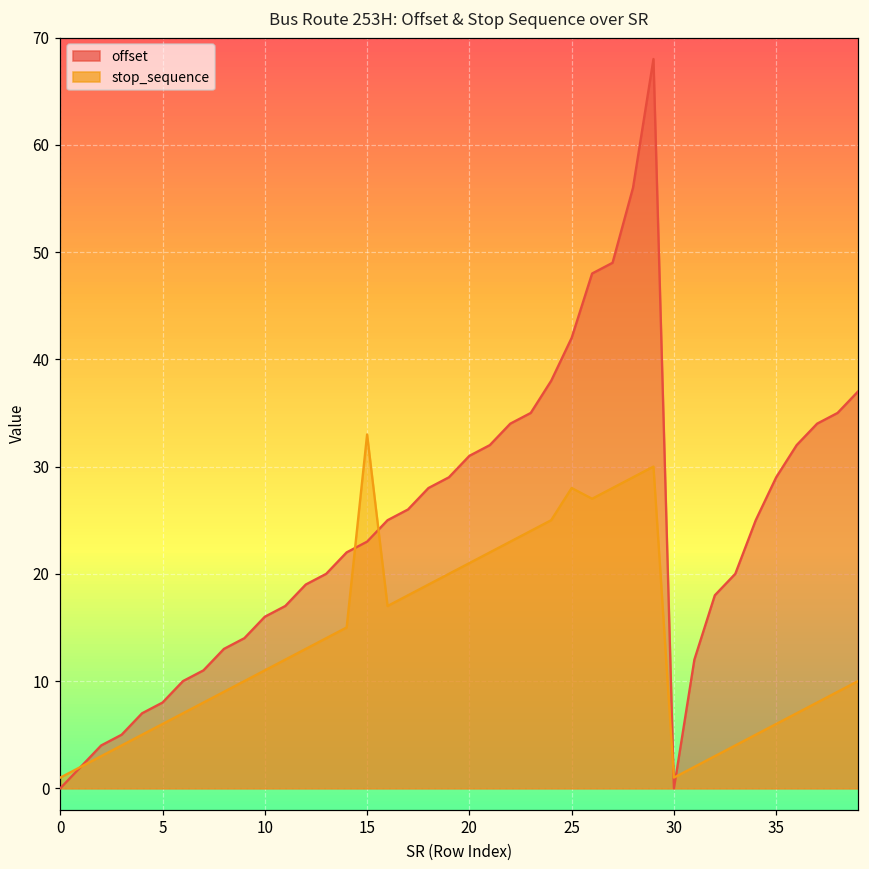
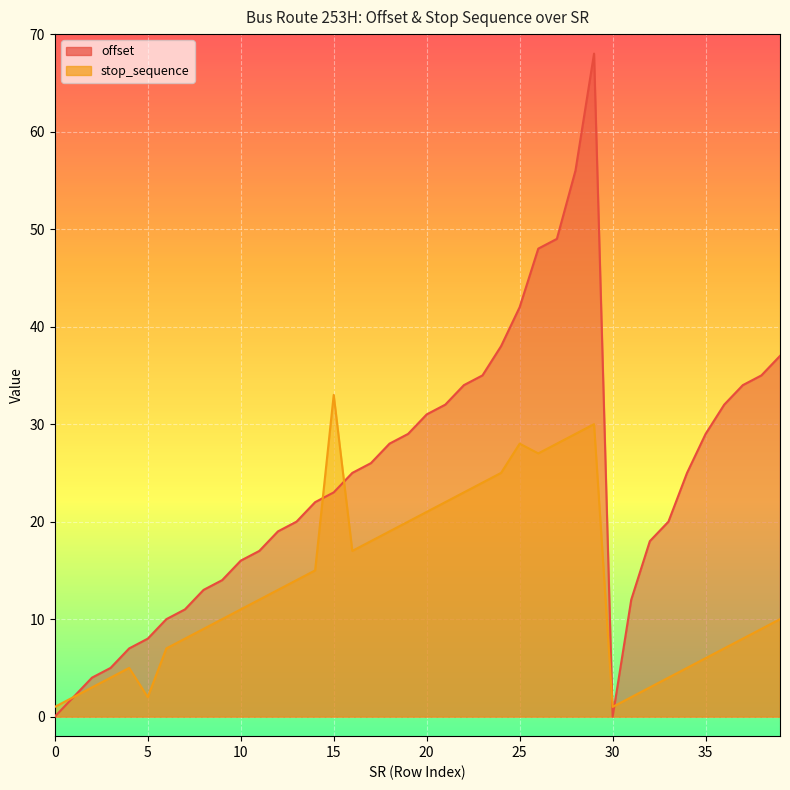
  {
    "offset": {
      "0": 0,
      "5": 8,
      "10": 16,
      "15": 23,
      "20": 31,
      "25": 42,
      "30": 0,
      "35": 29
    },
    "stop_sequence": {
      "0": 1,
-     "5": 6,
+     "5": 2,
      "10": 11,
      "15": 33,
      "20": 21,
      "25": 28,
      "30": 1,
      "35": 6
    }
  }
